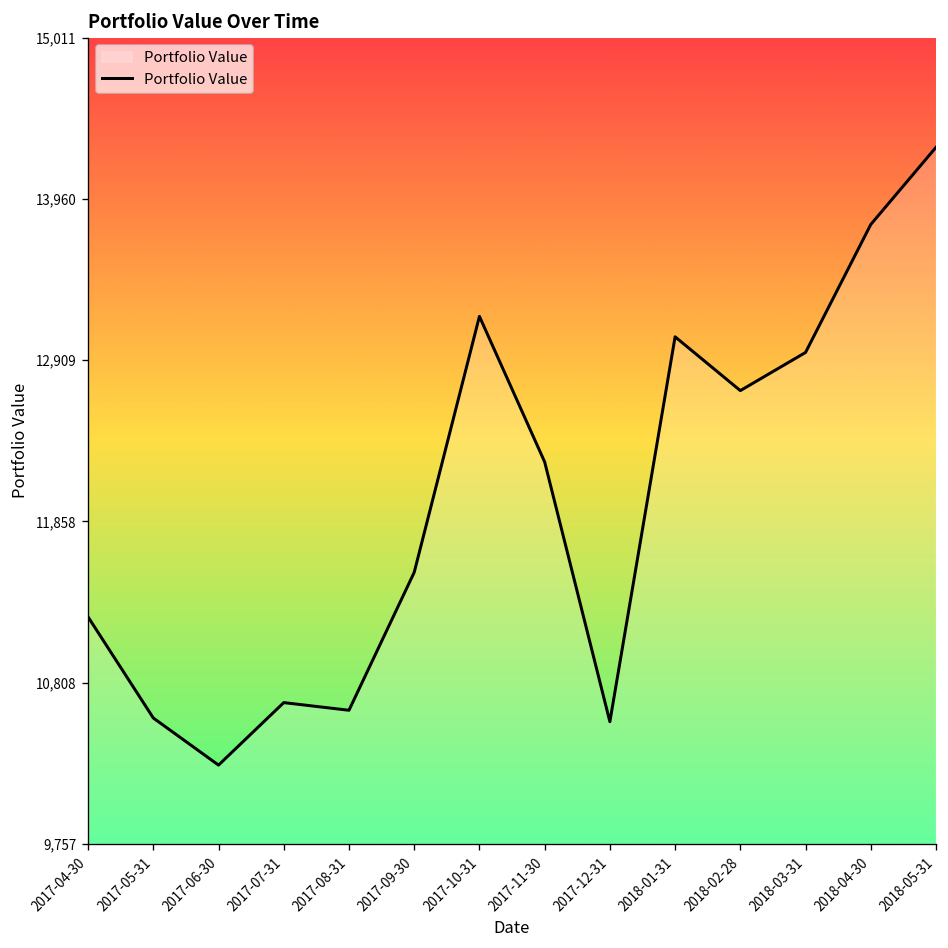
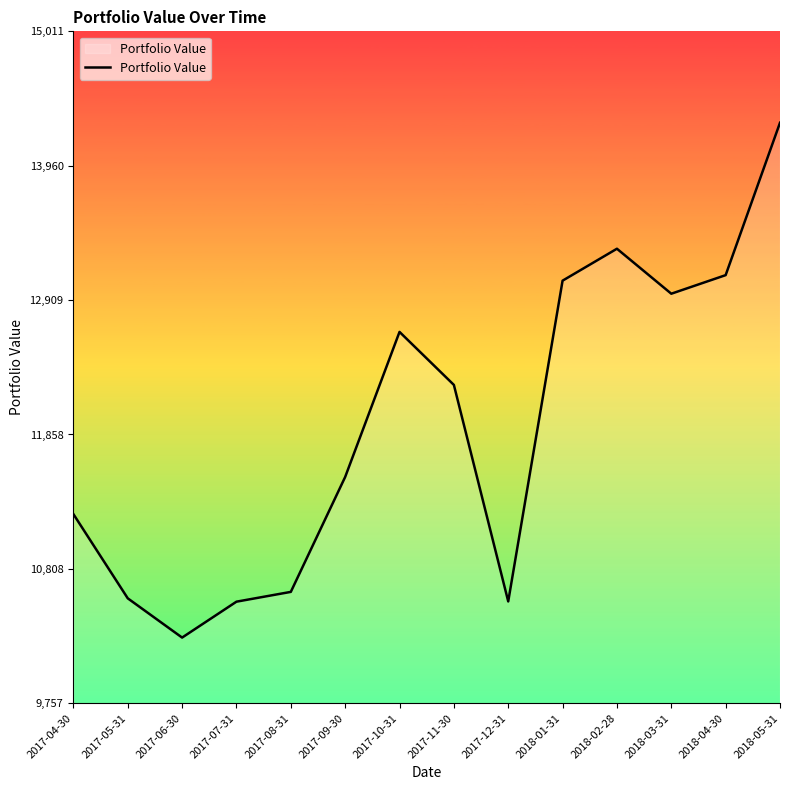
  {
    "2017-04-30": "11,240",
    "2017-05-31": "10,580",
    "2017-06-30": "10,270",
-   "2017-07-31": "10,680",
+   "2017-07-31": "10,550",
    "2017-08-31": "10,630",
    "2017-09-30": "11,530",
-   "2017-10-31": "13,190",
+   "2017-10-31": "12,660",
    "2017-11-30": "12,250",
    "2017-12-31": "10,550",
    "2018-01-31": "13,060",
-   "2018-02-28": "12,710",
+   "2018-02-28": "13,310",
    "2018-03-31": "12,960",
-   "2018-04-30": "13,790",
+   "2018-04-30": "13,100",
    "2018-05-31": "14,300"
  }
